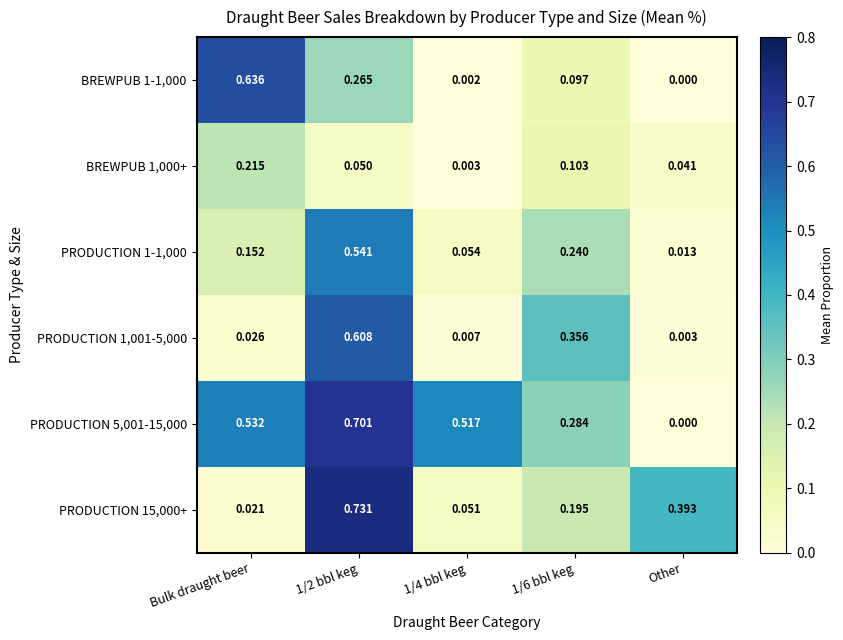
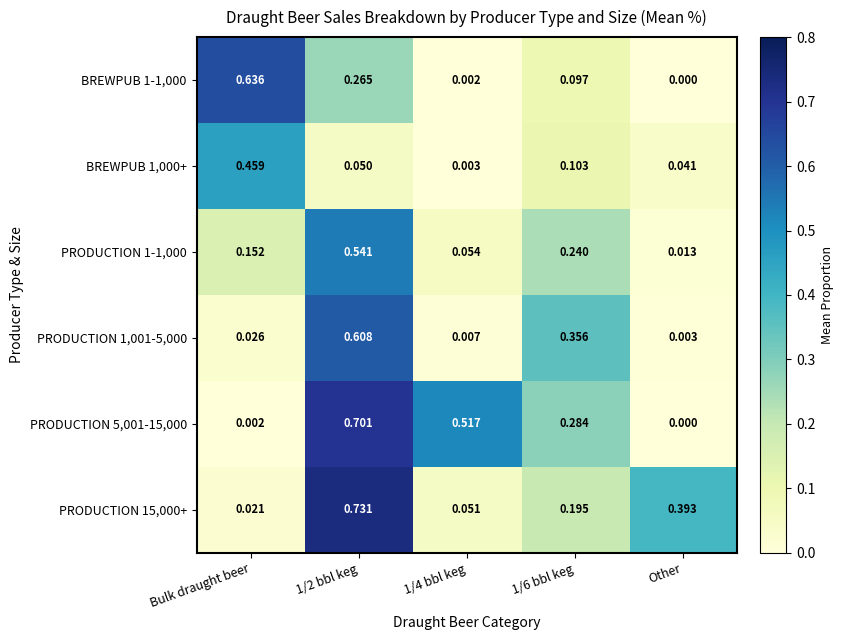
  {
    "BREWPUB 1-1,000": {
      "Bulk draught beer": 0.636,
      "1/2 bbl keg": 0.265,
      "1/4 bbl keg": 0.002,
      "1/6 bbl keg": 0.097,
      "Other": 0.000
    },
    "BREWPUB 1,000+": {
-     "Bulk draught beer": 0.215,
+     "Bulk draught beer": 0.459,
      "1/2 bbl keg": 0.050,
      "1/4 bbl keg": 0.003,
      "1/6 bbl keg": 0.103,
      "Other": 0.041
    },
    "PRODUCTION 1-1,000": {
      "Bulk draught beer": 0.152,
      "1/2 bbl keg": 0.541,
      "1/4 bbl keg": 0.054,
      "1/6 bbl keg": 0.240,
      "Other": 0.013
    },
    "PRODUCTION 1,001-5,000": {
      "Bulk draught beer": 0.026,
      "1/2 bbl keg": 0.608,
      "1/4 bbl keg": 0.007,
      "1/6 bbl keg": 0.356,
      "Other": 0.003
    },
    "PRODUCTION 5,001-15,000": {
-     "Bulk draught beer": 0.532,
+     "Bulk draught beer": 0.002,
      "1/2 bbl keg": 0.701,
      "1/4 bbl keg": 0.517,
      "1/6 bbl keg": 0.284,
      "Other": 0.000
    },
    "PRODUCTION 15,000+": {
      "Bulk draught beer": 0.021,
      "1/2 bbl keg": 0.731,
      "1/4 bbl keg": 0.051,
      "1/6 bbl keg": 0.195,
      "Other": 0.393
    }
  }
